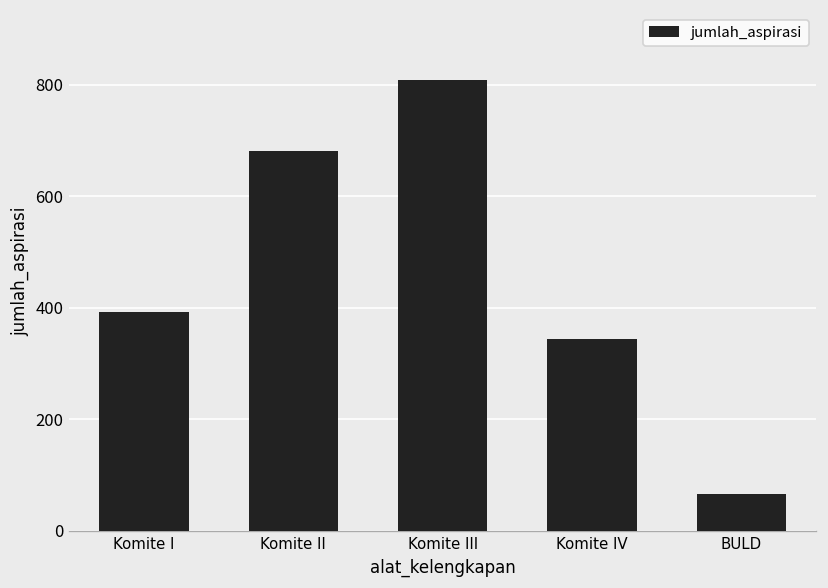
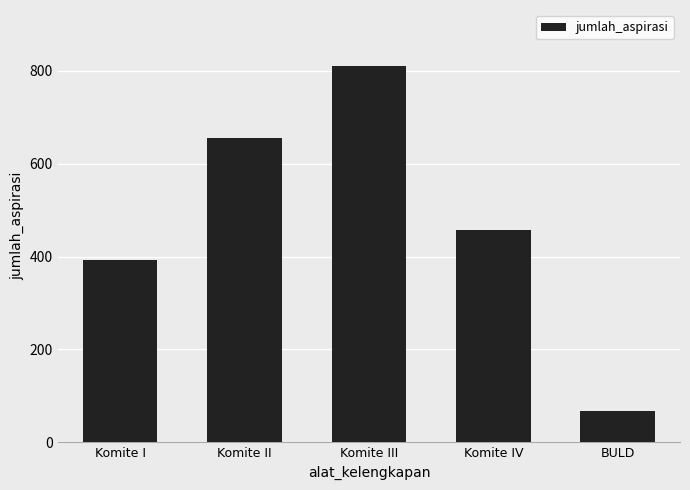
  {
    "Komite I": 390,
-   "Komite II": 680,
+   "Komite II": 650,
    "Komite III": 810,
-   "Komite IV": 340,
+   "Komite IV": 460,
    "BULD": 70
  }
